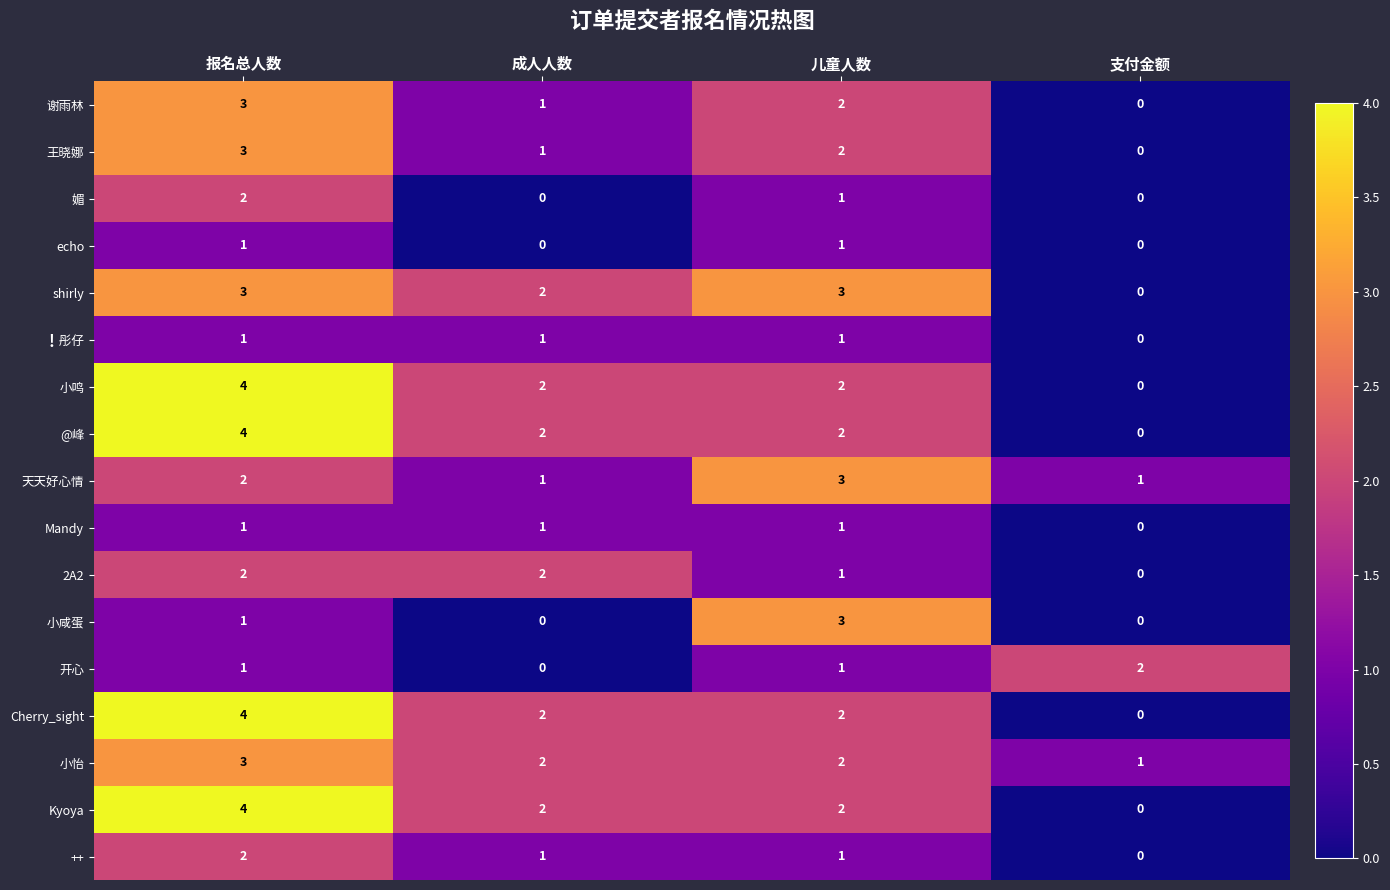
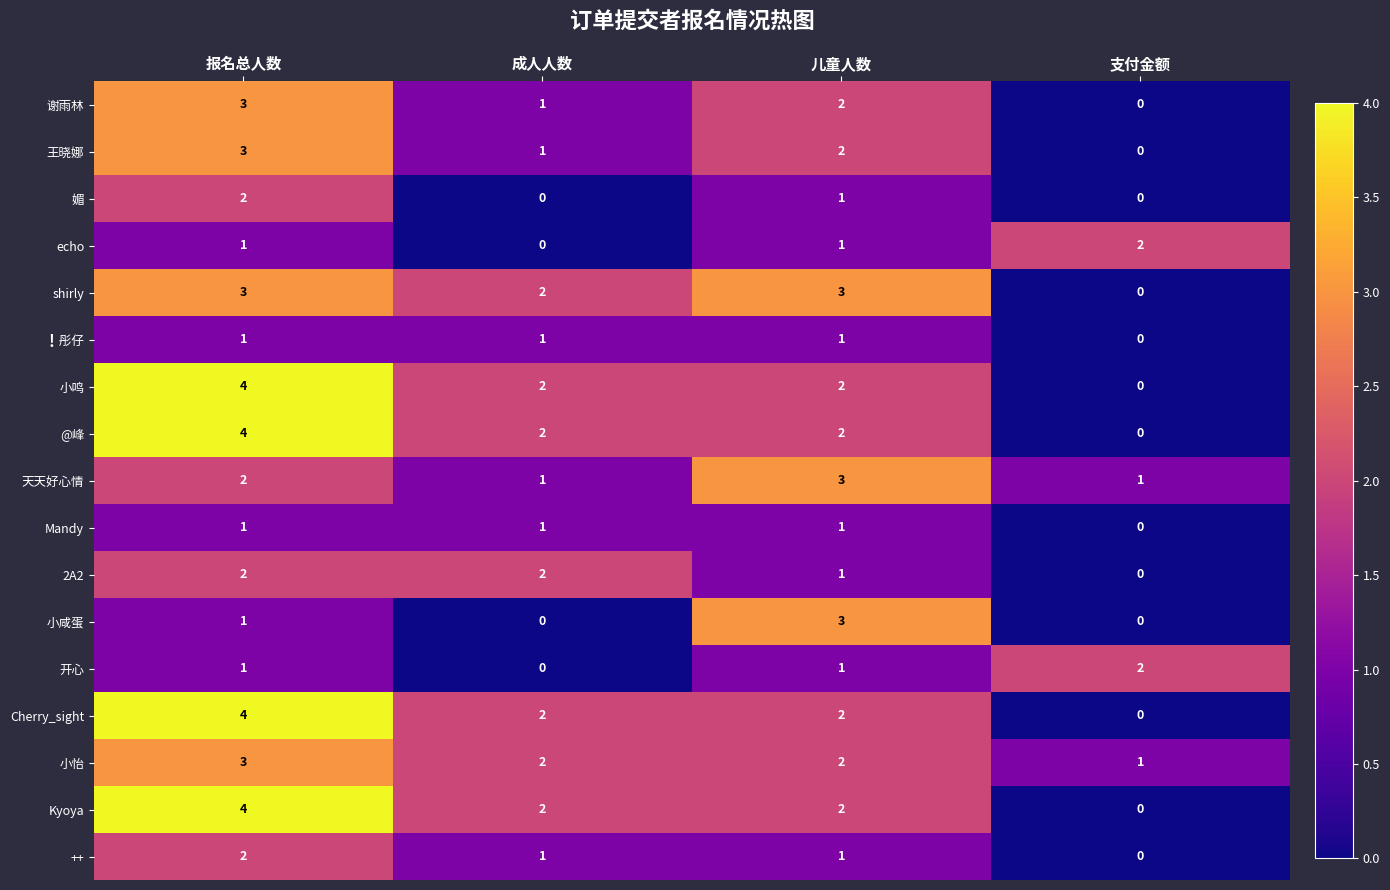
  {
    "谢雨林": {
      "报名总人数": 3,
      "成人人数": 1,
      "儿童人数": 2,
      "支付金额": 0
    },
    "王晓娜": {
      "报名总人数": 3,
      "成人人数": 1,
      "儿童人数": 2,
      "支付金额": 0
    },
    "媚": {
      "报名总人数": 2,
      "成人人数": 0,
      "儿童人数": 1,
      "支付金额": 0
    },
    "echo": {
      "报名总人数": 1,
      "成人人数": 0,
      "儿童人数": 1,
-     "支付金额": 0
+     "支付金额": 2
    },
    "shirly": {
      "报名总人数": 3,
      "成人人数": 2,
      "儿童人数": 3,
      "支付金额": 0
    },
    "❗彤仔": {
      "报名总人数": 1,
      "成人人数": 1,
      "儿童人数": 1,
      "支付金额": 0
    },
    "小鸣": {
      "报名总人数": 4,
      "成人人数": 2,
      "儿童人数": 2,
      "支付金额": 0
    },
    "@峰": {
      "报名总人数": 4,
      "成人人数": 2,
      "儿童人数": 2,
      "支付金额": 0
    },
    "天天好心情": {
      "报名总人数": 2,
      "成人人数": 1,
      "儿童人数": 3,
      "支付金额": 1
    },
    "Mandy": {
      "报名总人数": 1,
      "成人人数": 1,
      "儿童人数": 1,
      "支付金额": 0
    },
    "2A2": {
      "报名总人数": 2,
      "成人人数": 2,
      "儿童人数": 1,
      "支付金额": 0
    },
    "小咸蛋": {
      "报名总人数": 1,
      "成人人数": 0,
      "儿童人数": 3,
      "支付金额": 0
    },
    "开心": {
      "报名总人数": 1,
      "成人人数": 0,
      "儿童人数": 1,
      "支付金额": 2
    },
    "Cherry_sight": {
      "报名总人数": 4,
      "成人人数": 2,
      "儿童人数": 2,
      "支付金额": 0
    },
    "小怡": {
      "报名总人数": 3,
      "成人人数": 2,
      "儿童人数": 2,
      "支付金额": 1
    },
    "Kyoya": {
      "报名总人数": 4,
      "成人人数": 2,
      "儿童人数": 2,
      "支付金额": 0
    },
    "++": {
      "报名总人数": 2,
      "成人人数": 1,
      "儿童人数": 1,
      "支付金额": 0
    }
  }
